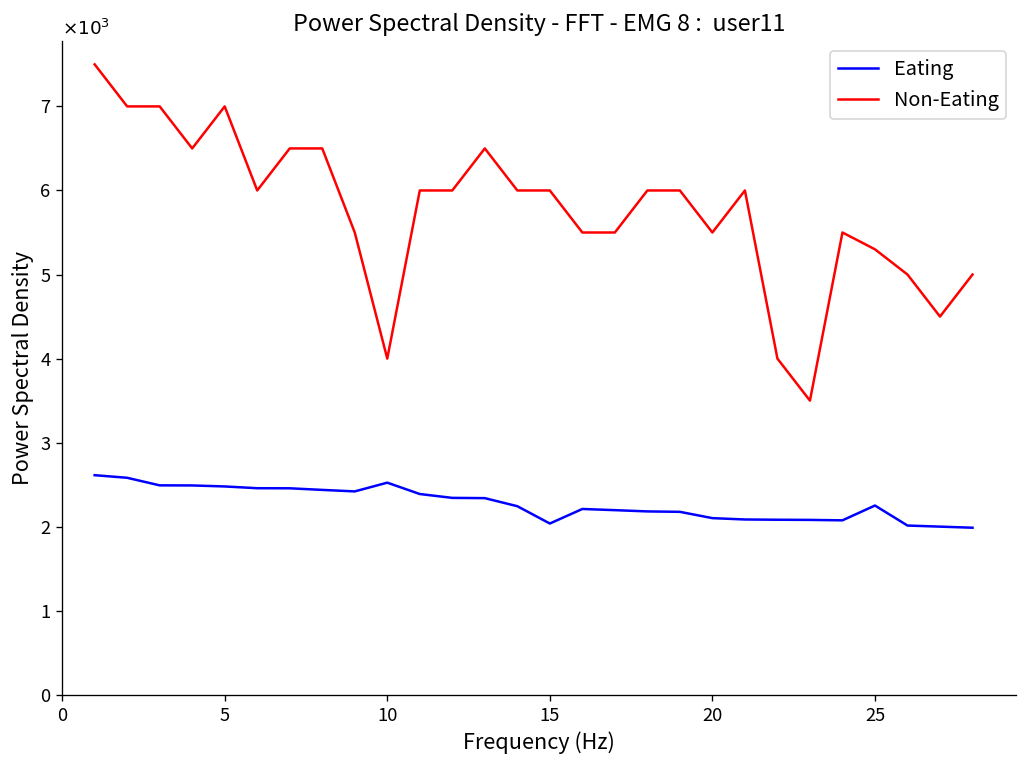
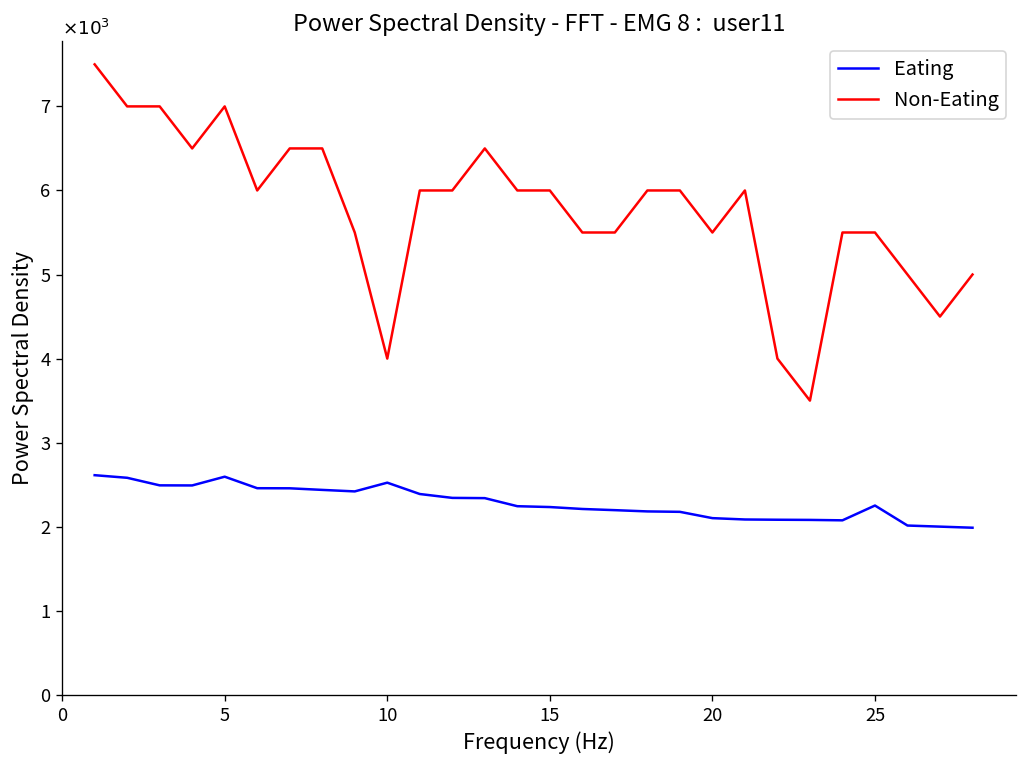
  {
    "Eating": {
-     "5": 2.5,
+     "5": 2.6,
      "10": 2.5,
-     "15": 2.0,
+     "15": 2.2,
      "20": 2.1,
      "25": 2.3
    },
    "Non-Eating": {
      "5": 7.0,
      "10": 4.0,
      "15": 6.0,
      "20": 5.5,
-     "25": 5.3
+     "25": 5.5
    }
  }
